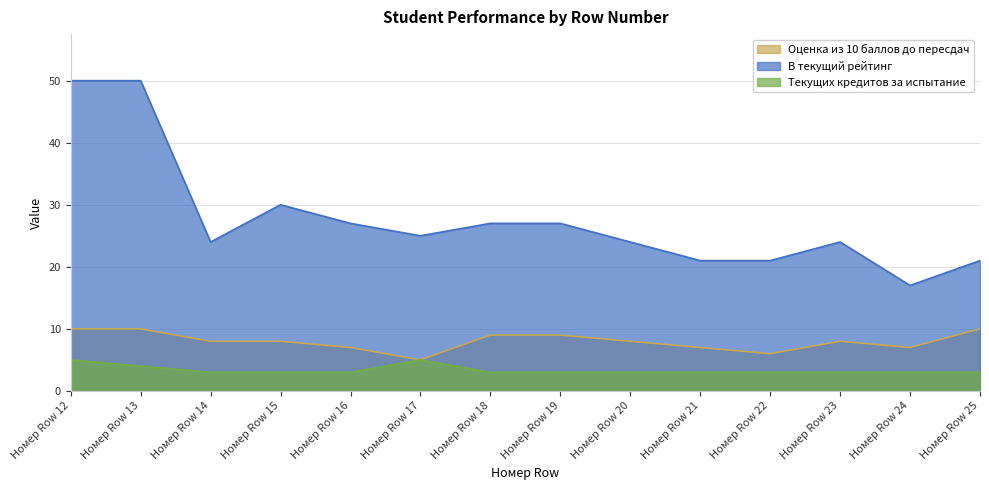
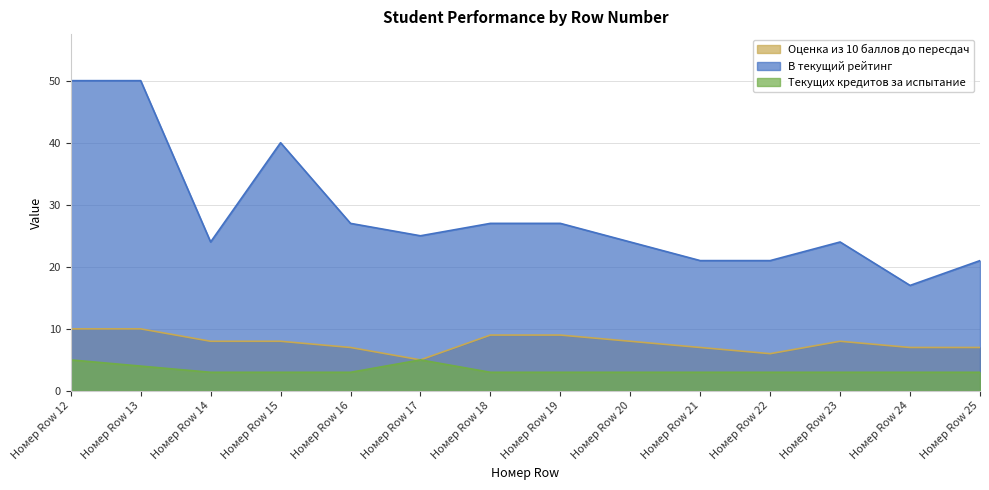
  {
    "Оценка из 10 баллов до пересдач": {
      "Номер Row 12": 10,
      "Номер Row 13": 10,
      "Номер Row 14": 8,
      "Номер Row 15": 8,
      "Номер Row 16": 7,
      "Номер Row 18": 9,
      "Номер Row 19": 9,
      "Номер Row 20": 8,
      "Номер Row 21": 7,
      "Номер Row 22": 6,
      "Номер Row 23": 8,
      "Номер Row 24": 7,
-     "Номер Row 25": 10
+     "Номер Row 25": 7
    },
    "В текущий рейтинг": {
      "Номер Row 12": 50,
      "Номер Row 13": 50,
      "Номер Row 14": 24,
-     "Номер Row 15": 30,
+     "Номер Row 15": 40,
      "Номер Row 16": 27,
      "Номер Row 17": 25,
      "Номер Row 18": 27,
      "Номер Row 19": 27,
      "Номер Row 20": 24,
      "Номер Row 21": 21,
      "Номер Row 22": 21,
      "Номер Row 23": 24,
      "Номер Row 24": 17,
      "Номер Row 25": 21
    },
    "Текущих кредитов за испытание": {
      "Номер Row 12": 5,
      "Номер Row 13": 4,
      "Номер Row 14": 3,
      "Номер Row 15": 3,
      "Номер Row 16": 3,
      "Номер Row 18": 3,
      "Номер Row 19": 3,
      "Номер Row 20": 3,
      "Номер Row 21": 3,
      "Номер Row 22": 3,
      "Номер Row 23": 3,
      "Номер Row 24": 3,
      "Номер Row 25": 3
    }
  }
